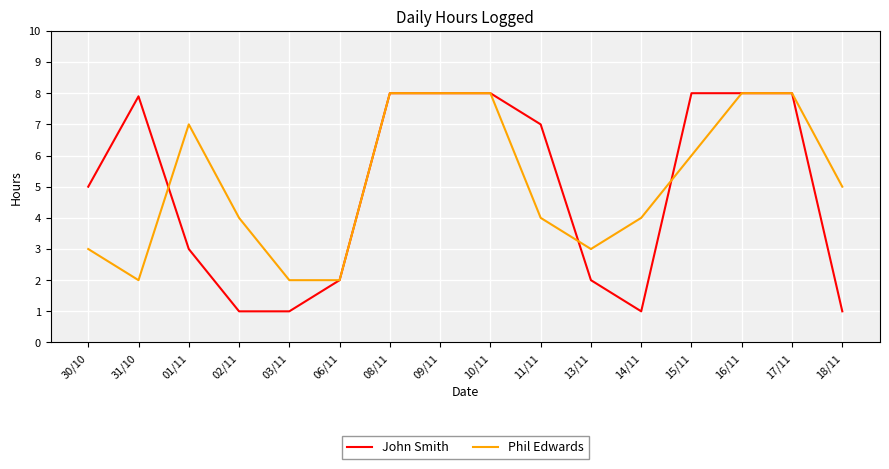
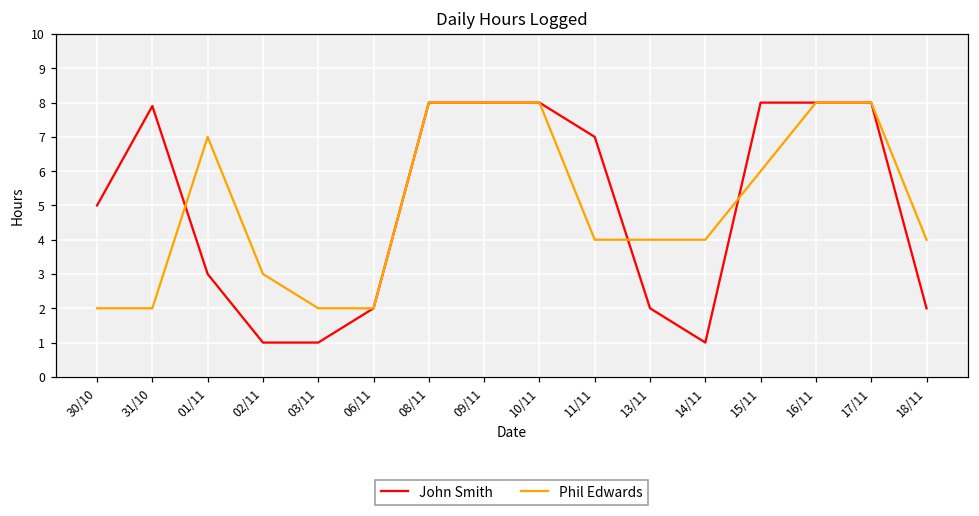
  {
    "John Smith": {
      "30/10": 5,
      "31/10": 7.9,
      "01/11": 3,
      "02/11": 1,
      "03/11": 1,
      "11/11": 7,
      "13/11": 2,
      "14/11": 1,
      "15/11": 8,
-     "18/11": 1
+     "18/11": 2
    },
    "Phil Edwards": {
-     "30/10": 3,
+     "30/10": 2,
      "31/10": 2,
      "01/11": 7,
-     "02/11": 4,
+     "02/11": 3,
      "03/11": 2,
      "11/11": 4,
-     "13/11": 3,
+     "13/11": 4,
      "14/11": 4,
      "15/11": 6,
-     "18/11": 5
+     "18/11": 4
    }
  }
